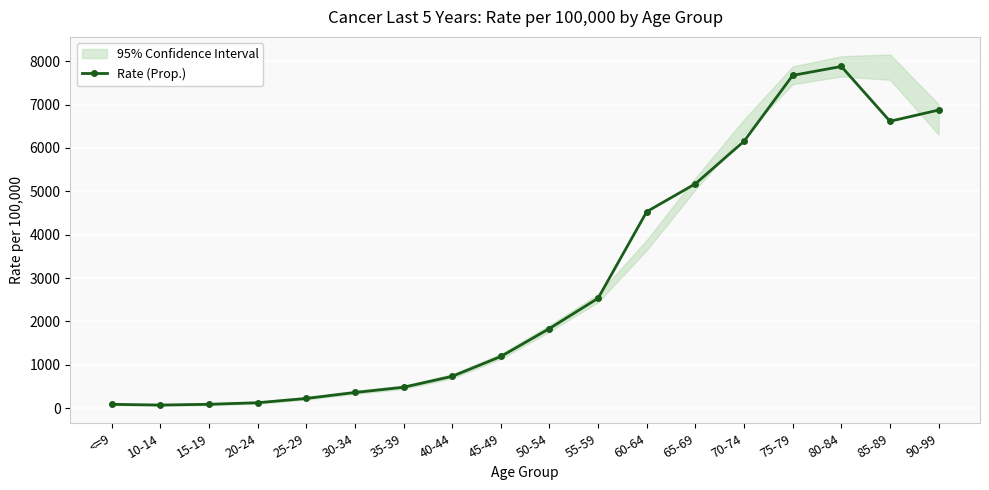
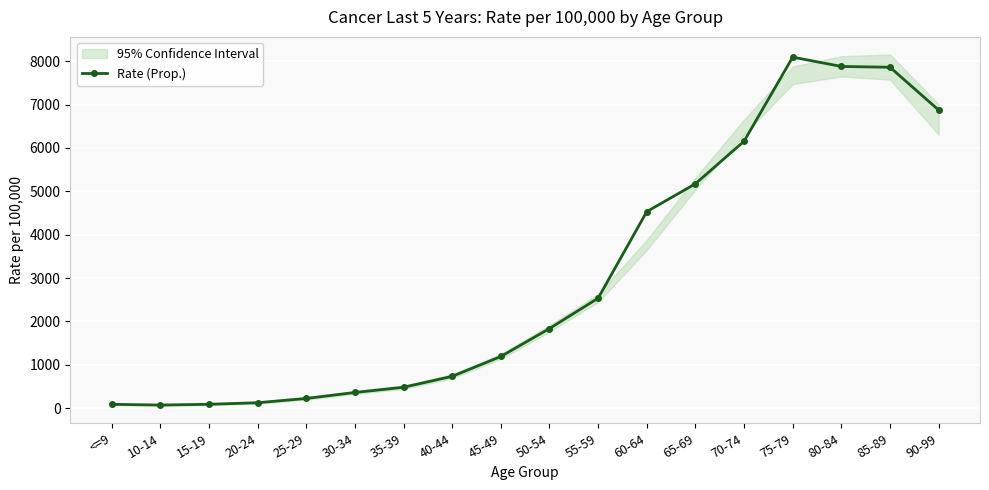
  {
    "Rate (Prop.)": {
      "50-54": 1800,
      "55-59": 2500,
      "60-64": 4500,
      "65-69": 5200,
      "70-74": 6200,
-     "75-79": 7700,
+     "75-79": 8100,
      "80-84": 7900,
-     "85-89": 6600,
+     "85-89": 7900,
      "90-99": 6900
    }
  }
